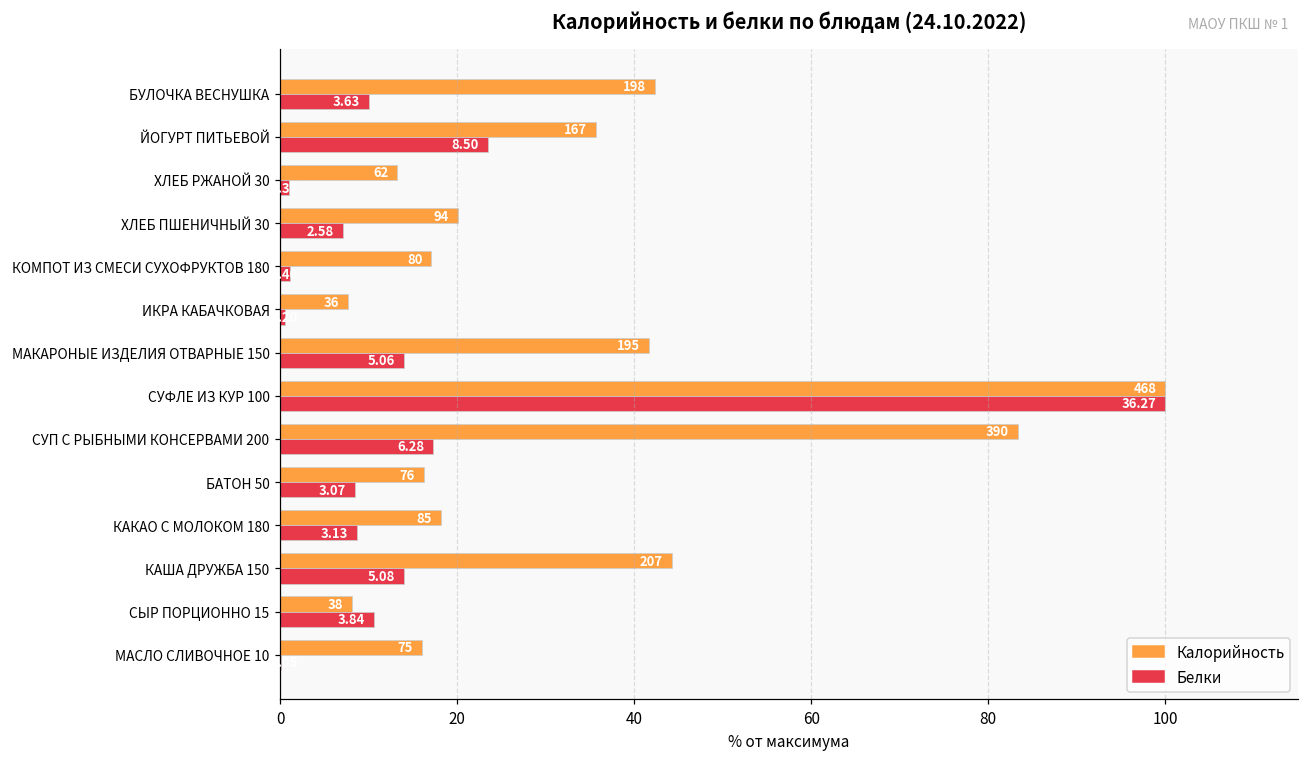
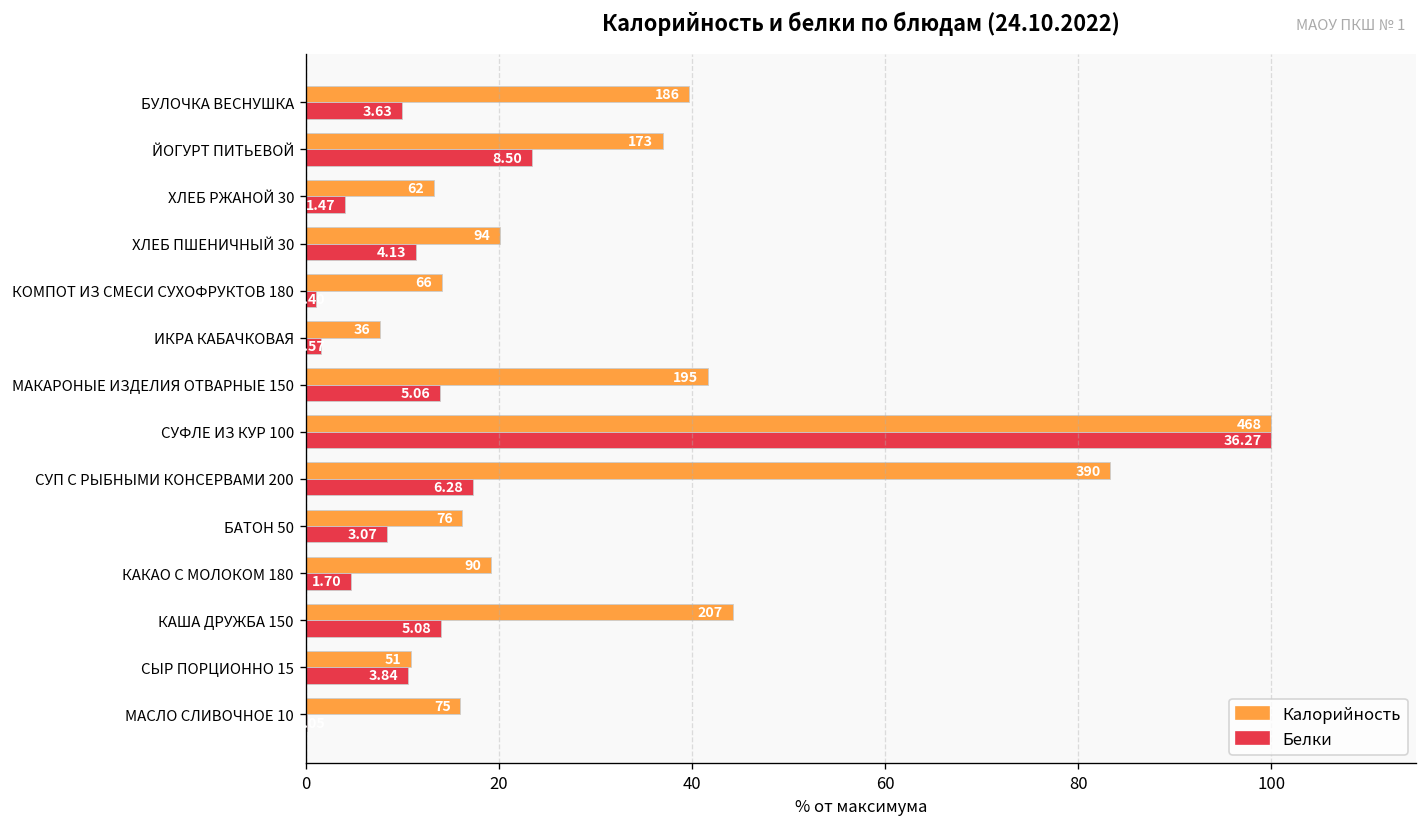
  {
    "Калорийность": {
-     "БУЛОЧКА ВЕСНУШКА": 198,
-     "ЙОГУРТ ПИТЬЕВОЙ": 167,
-     "КОМПОТ ИЗ СМЕСИ СУХОФРУКТОВ 180": 80,
-     "КАКАО С МОЛОКОМ 180": 85,
-     "СЫР ПОРЦИОННО 15": 38
+     "БУЛОЧКА ВЕСНУШКА": 186,
+     "ЙОГУРТ ПИТЬЕВОЙ": 173,
+     "КОМПОТ ИЗ СМЕСИ СУХОФРУКТОВ 180": 66,
+     "КАКАО С МОЛОКОМ 180": 90,
+     "СЫР ПОРЦИОННО 15": 51
    },
    "Белки": {
-     "ХЛЕБ РЖАНОЙ 30": 1,
-     "ХЛЕБ ПШЕНИЧНЫЙ 30": 2.58,
-     "ИКРА КАБАЧКОВАЯ": 1,
-     "КАКАО С МОЛОКОМ 180": 3.13
+     "ХЛЕБ РЖАНОЙ 30": 4,
+     "ХЛЕБ ПШЕНИЧНЫЙ 30": 4.13,
+     "ИКРА КАБАЧКОВАЯ": 2,
+     "КАКАО С МОЛОКОМ 180": 1.70
    }
  }
